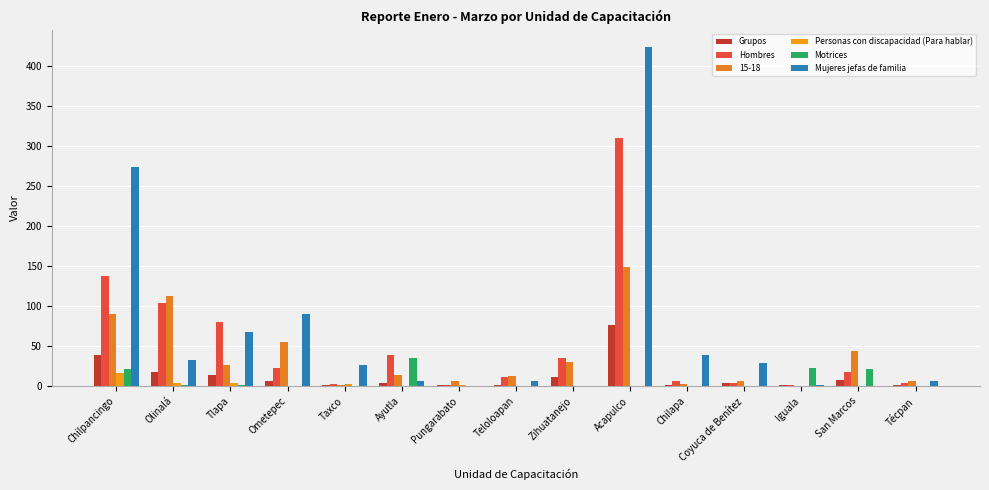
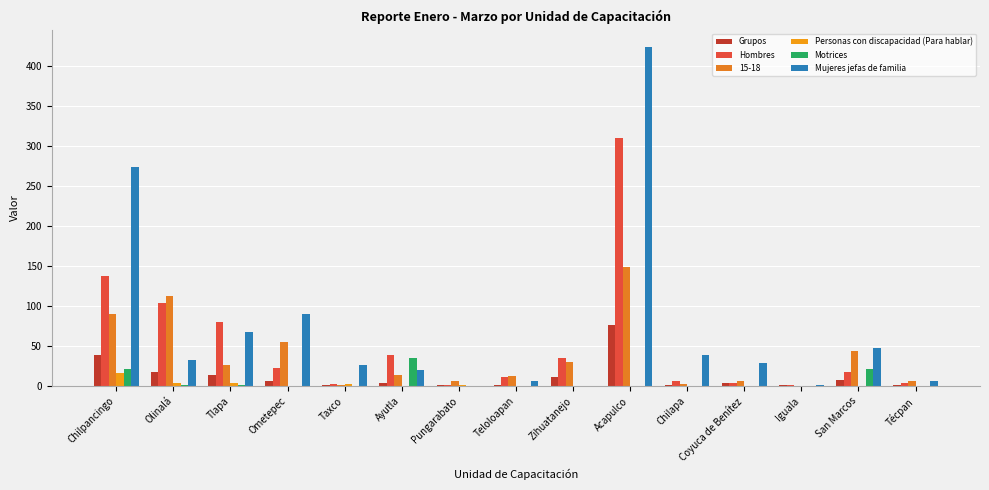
  {
    "Motrices": {
      "Chilpancingo": 20,
      "Ometepec": 0,
      "Taxco": 0,
      "Ayutla": 40,
      "Pungarabato": 0,
      "Teloloapan": 0,
      "Zihuatanejo": 0,
      "Acapulco": 0,
      "Chilapa": 0,
      "Coyuca de Benítez": 0,
-     "Iguala": 20,
+     "Iguala": 0,
      "San Marcos": 20,
      "Técpan": 0
    },
    "Mujeres jefas de familia": {
      "Chilpancingo": 270,
      "Olinalá": 30,
      "Tlapa": 70,
      "Ometepec": 90,
      "Taxco": 30,
-     "Ayutla": 10,
+     "Ayutla": 20,
      "Pungarabato": 0,
      "Teloloapan": 10,
      "Zihuatanejo": 0,
      "Acapulco": 420,
      "Chilapa": 40,
      "Coyuca de Benítez": 30,
-     "San Marcos": 0,
+     "San Marcos": 50,
      "Técpan": 10
    }
  }
